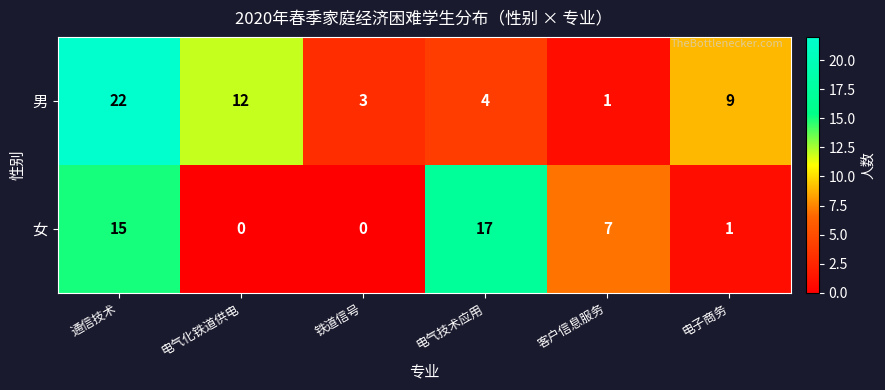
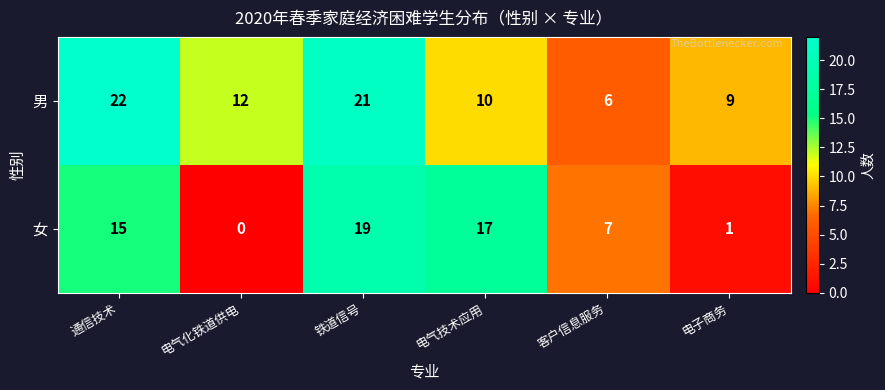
  {
    "男": {
      "通信技术": 22,
      "电气化铁道供电": 12,
-     "铁道信号": 3,
-     "电气技术应用": 4,
-     "客户信息服务": 1
+     "铁道信号": 21,
+     "电气技术应用": 10,
+     "客户信息服务": 6
    },
    "女": {
      "通信技术": 15,
      "电气化铁道供电": 0,
-     "铁道信号": 0,
+     "铁道信号": 19,
      "电气技术应用": 17,
      "客户信息服务": 7,
      "电子商务": 1
    }
  }
